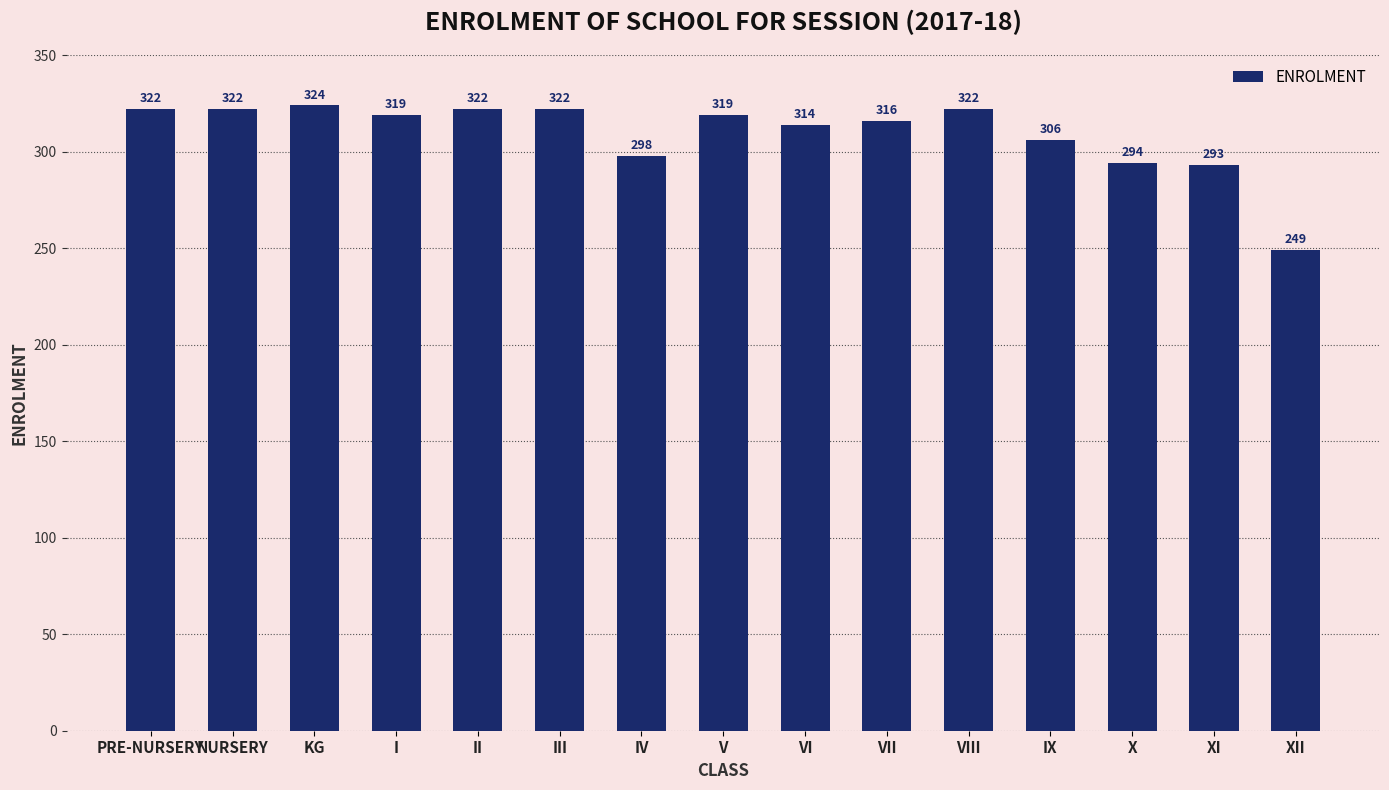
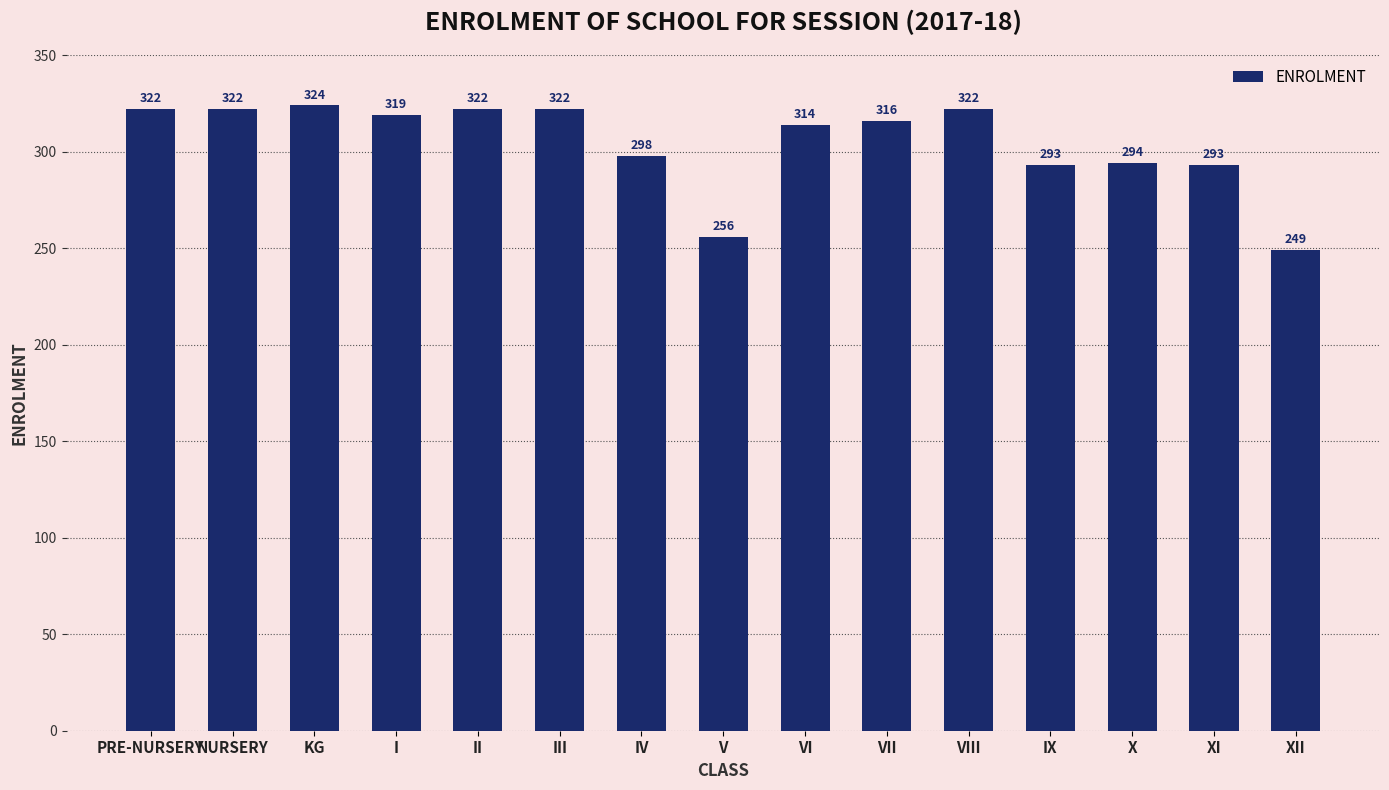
  {
    "PRE-NURSERY": 322,
    "NURSERY": 322,
    "KG": 324,
    "I": 319,
    "II": 322,
    "III": 322,
    "IV": 298,
-   "V": 319,
+   "V": 256,
    "VI": 314,
    "VII": 316,
    "VIII": 322,
-   "IX": 306,
+   "IX": 293,
    "X": 294,
    "XI": 293,
    "XII": 249
  }
